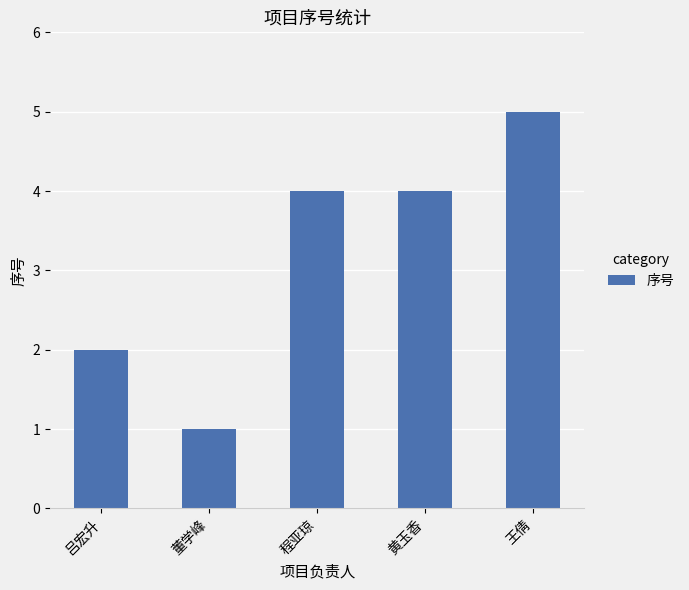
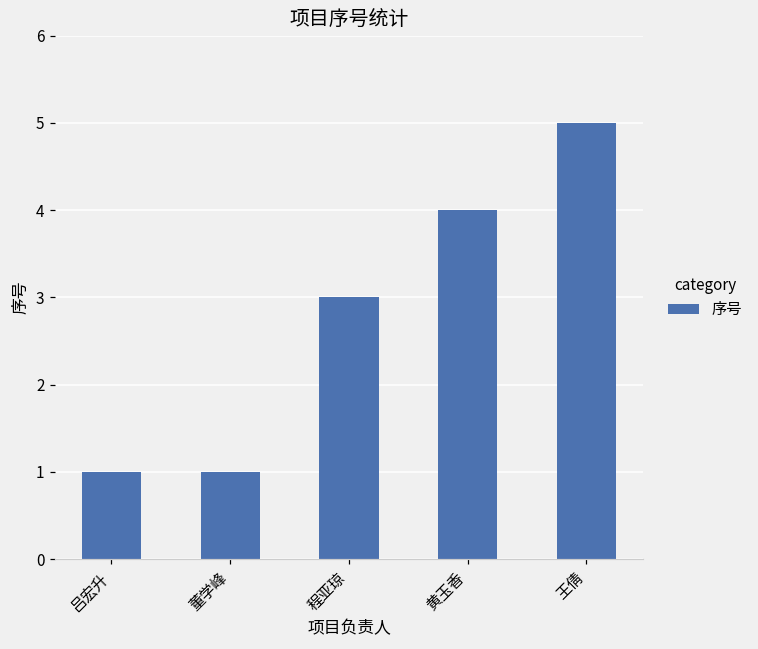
  {
-   "吕宏升": 2,
+   "吕宏升": 1,
    "董学峰": 1,
-   "程亚琼": 4,
+   "程亚琼": 3,
    "黄玉香": 4,
    "王倩": 5
  }
